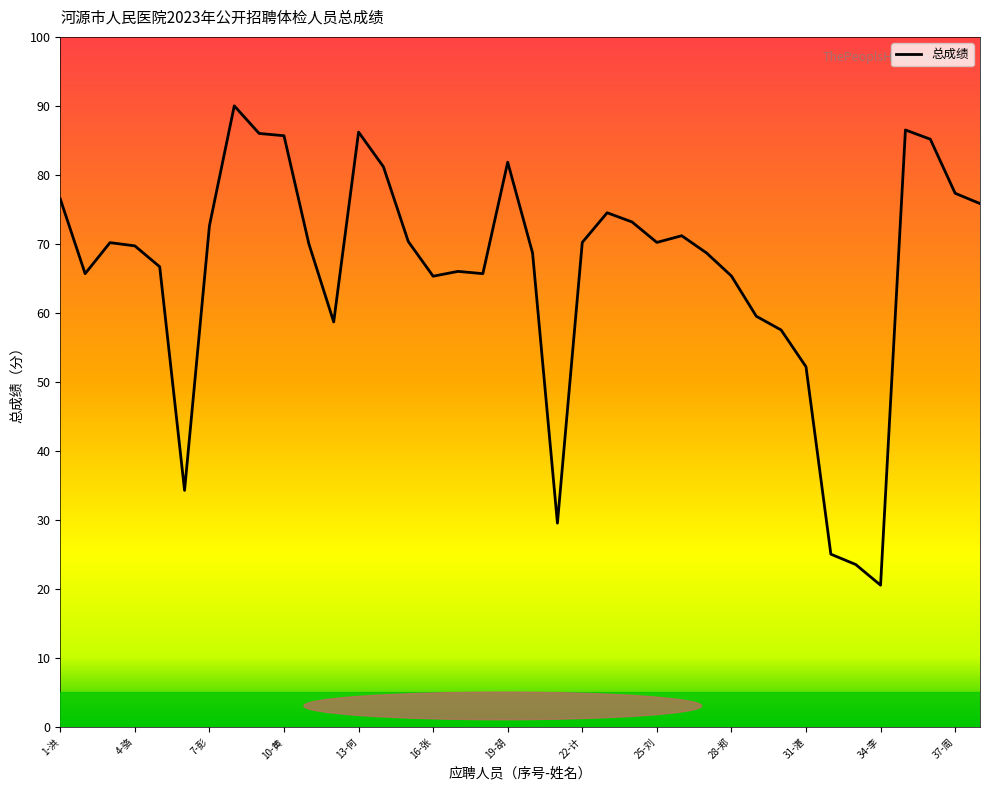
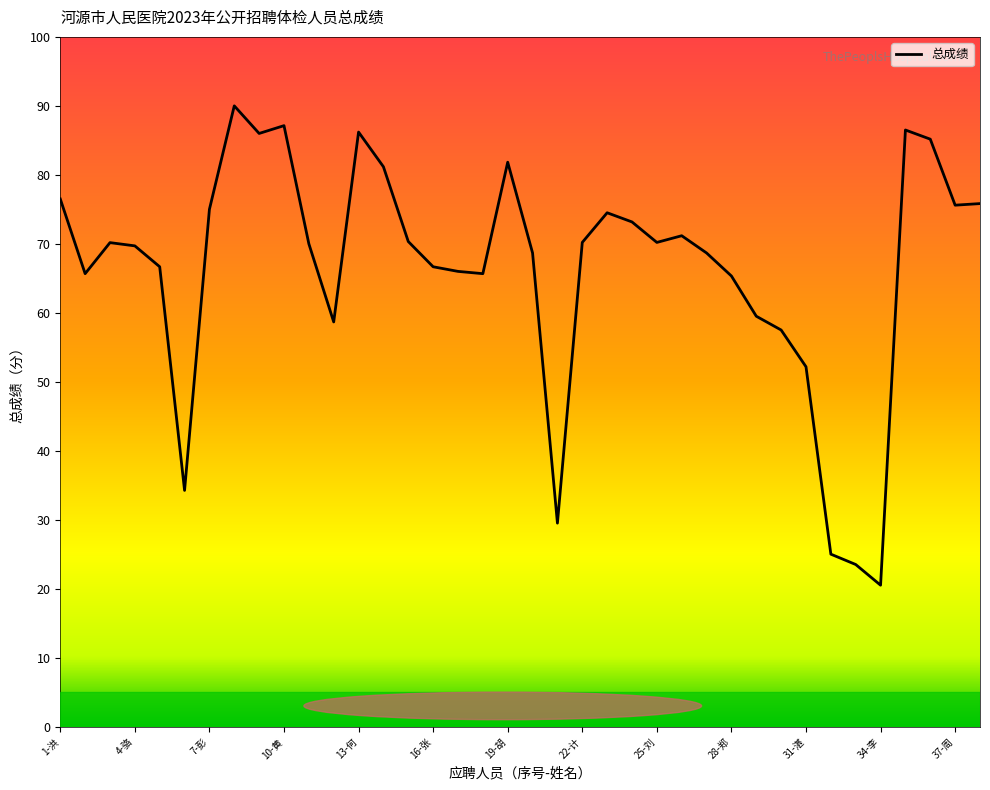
  {
    "1-洪": 77,
    "4-骆": 70,
-   "7-彭": 73,
-   "10-黄": 86,
+   "7-彭": 75,
+   "10-黄": 87,
    "13-何": 86,
-   "16-张": 65,
+   "16-张": 67,
    "19-胡": 82,
    "22-计": 70,
    "25-刘": 70,
    "28-郑": 65,
    "31-湛": 52,
    "34-李": 21,
-   "37-周": 77
+   "37-周": 76
  }
